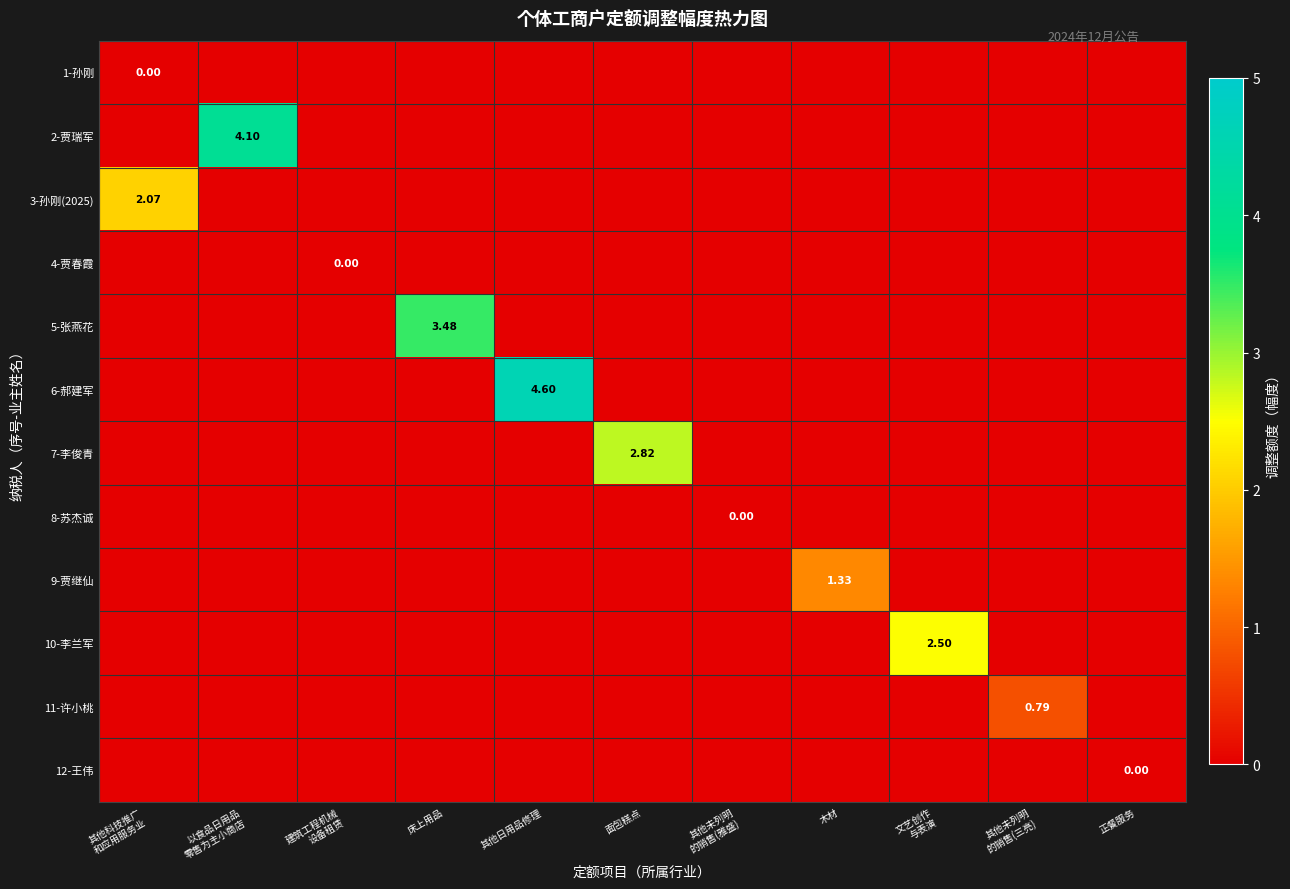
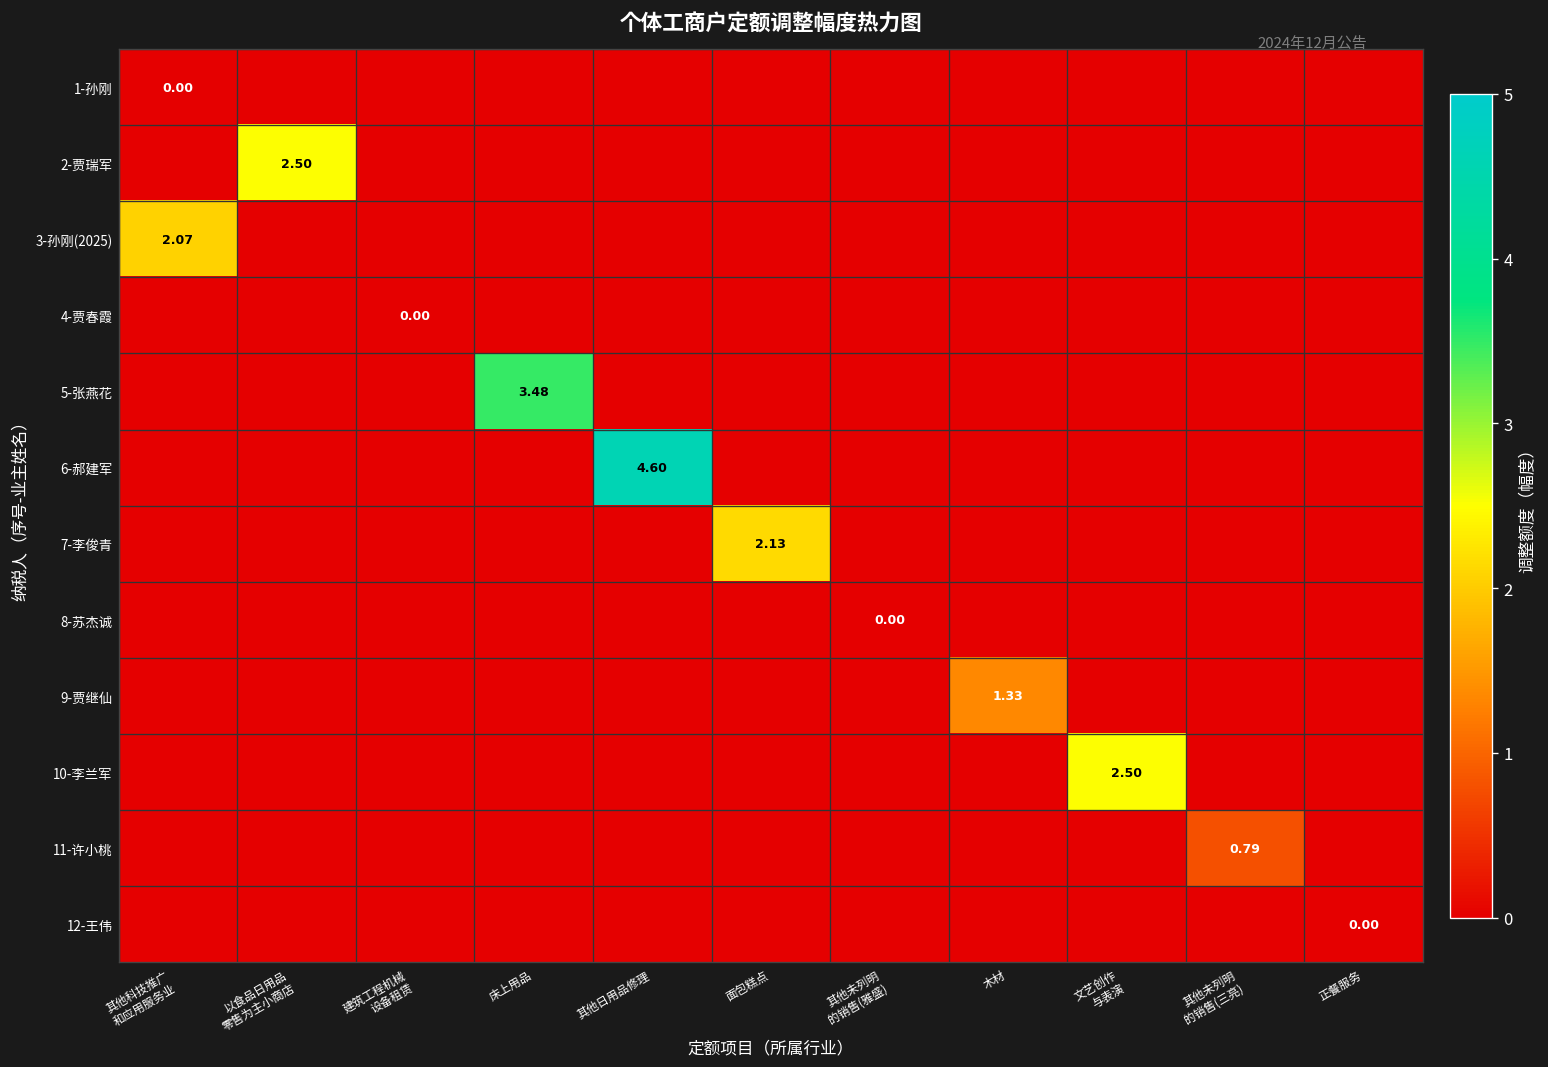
  {
    "1-孙刚": {
      "其他科技推广 和应用服务业": 0.00
    },
    "2-贾瑞军": {
-     "以食品日用品 零售为主小商店": 4.10
+     "以食品日用品 零售为主小商店": 2.50
    },
    "3-孙刚(2025)": {
      "其他科技推广 和应用服务业": 2.07
    },
    "4-贾春霞": {
      "建筑工程机械 设备租赁": 0.00
    },
    "5-张燕花": {
      "床上用品": 3.48
    },
    "6-郝建军": {
      "其他日用品修理": 4.60
    },
    "7-李俊青": {
-     "面包糕点": 2.82
+     "面包糕点": 2.13
    },
    "8-苏杰诚": {
      "其他未列明 的销售(雅盛)": 0.00
    },
    "9-贾继仙": {
      "木材": 1.33
    },
    "10-李兰军": {
      "文艺创作 与表演": 2.50
    },
    "11-许小桃": {
      "其他未列明 的销售(三亮)": 0.79
    },
    "12-王伟": {
      "正餐服务": 0.00
    }
  }
